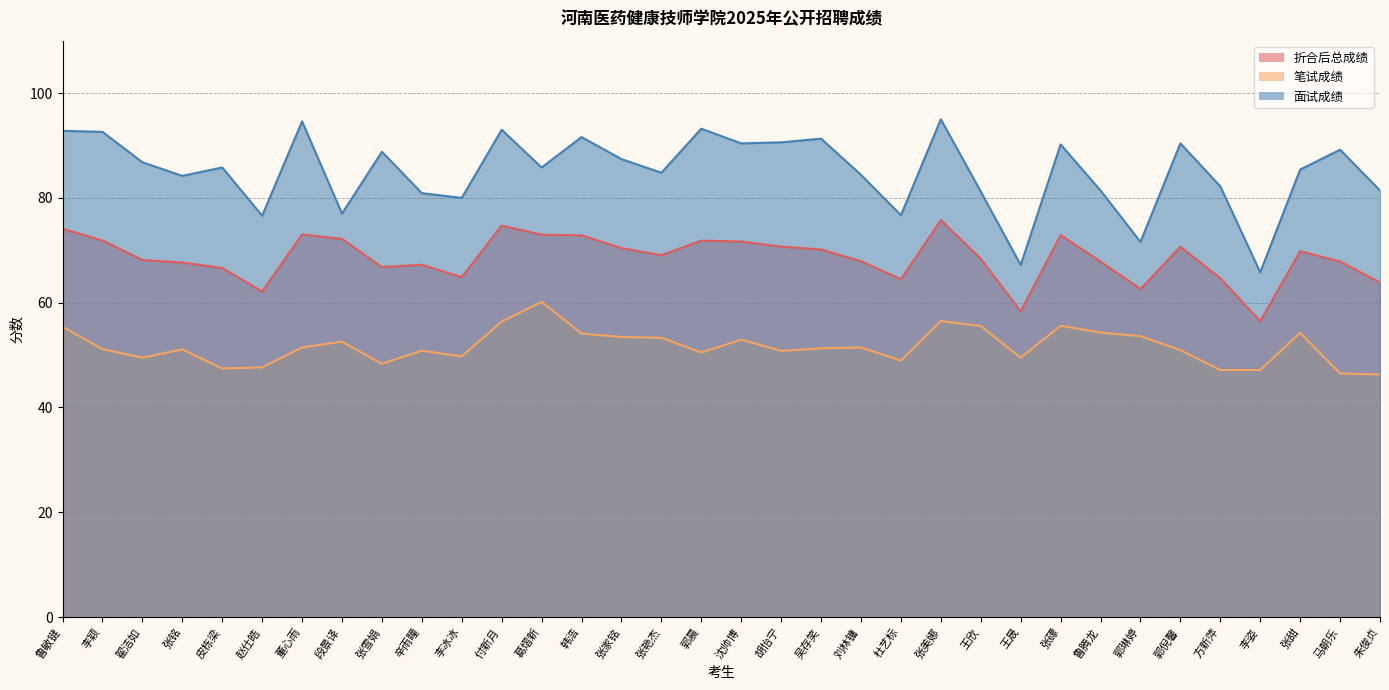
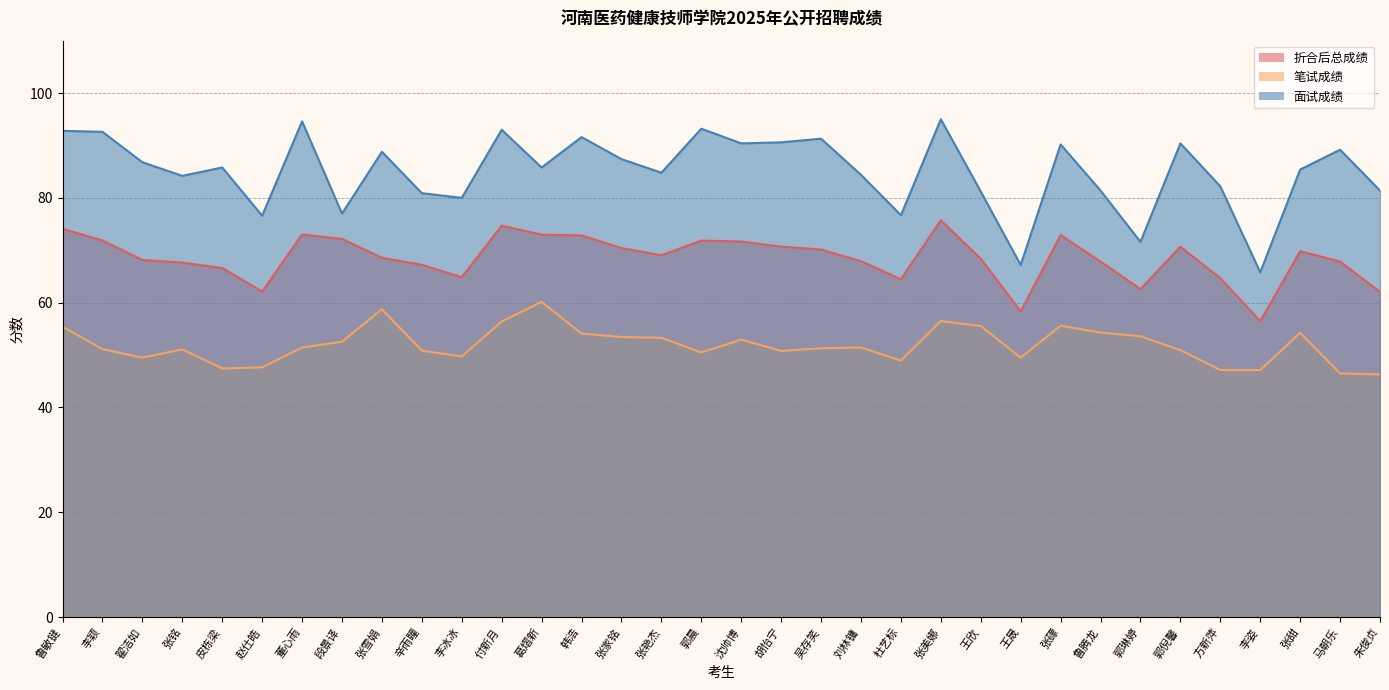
  {
    "折合后总成绩": {
      "鲁敏键": 74,
      "李颖": 72,
      "翟洁如": 68,
      "张铭": 68,
      "皮栋梁": 67,
      "赵仕皓": 62,
      "董心雨": 73,
      "段景译": 72,
-     "张雪娟": 67,
+     "张雪娟": 69,
      "辛雨瞳": 67,
      "李冰冰": 65,
      "付新月": 75,
      "葛熠新": 73,
      "韩浩": 73,
      "张家铭": 70,
      "张艳杰": 69,
      "郭晨": 72,
      "沈帅博": 72,
      "胡怡宁": 71,
      "吴存笑": 70,
      "刘林镛": 68,
      "杜艺标": 64,
      "张美娜": 76,
      "王欣": 68,
      "王晟": 58,
      "张礞": 73,
      "鲁腾龙": 68,
      "郭琳婷": 63,
      "郭倪馨": 71,
      "方新萍": 65,
      "李姿": 56,
      "张甜": 70,
      "马朝乐": 68,
-     "朱俊贞": 64
+     "朱俊贞": 62
    },
    "笔试成绩": {
      "鲁敏键": 55,
      "李颖": 51,
      "翟洁如": 50,
      "张铭": 51,
      "皮栋梁": 47,
      "赵仕皓": 48,
      "董心雨": 51,
      "段景译": 53,
-     "张雪娟": 48,
+     "张雪娟": 59,
      "辛雨瞳": 51,
      "李冰冰": 50,
      "付新月": 56,
      "葛熠新": 60,
      "韩浩": 54,
      "张家铭": 53,
      "张艳杰": 53,
      "郭晨": 51,
      "沈帅博": 53,
      "胡怡宁": 51,
      "吴存笑": 51,
      "刘林镛": 51,
      "杜艺标": 49,
      "张美娜": 57,
      "王欣": 56,
      "王晟": 50,
      "张礞": 56,
      "鲁腾龙": 54,
      "郭琳婷": 54,
      "郭倪馨": 51,
      "方新萍": 47,
      "李姿": 47,
      "张甜": 54,
      "马朝乐": 47,
      "朱俊贞": 46
    },
    "面试成绩": {
      "鲁敏键": 93,
      "李颖": 93,
      "翟洁如": 87,
      "张铭": 84,
      "皮栋梁": 86,
      "赵仕皓": 77,
      "董心雨": 95,
      "段景译": 77,
      "张雪娟": 89,
      "辛雨瞳": 81,
      "李冰冰": 80,
      "付新月": 93,
      "葛熠新": 86,
      "韩浩": 92,
      "张家铭": 87,
      "张艳杰": 85,
      "郭晨": 93,
      "沈帅博": 90,
      "胡怡宁": 91,
      "吴存笑": 91,
      "刘林镛": 84,
      "杜艺标": 77,
      "张美娜": 95,
      "王欣": 81,
      "王晟": 67,
      "张礞": 90,
      "鲁腾龙": 81,
      "郭琳婷": 72,
      "郭倪馨": 90,
      "方新萍": 82,
      "李姿": 66,
      "张甜": 85,
      "马朝乐": 89,
      "朱俊贞": 81
    }
  }
